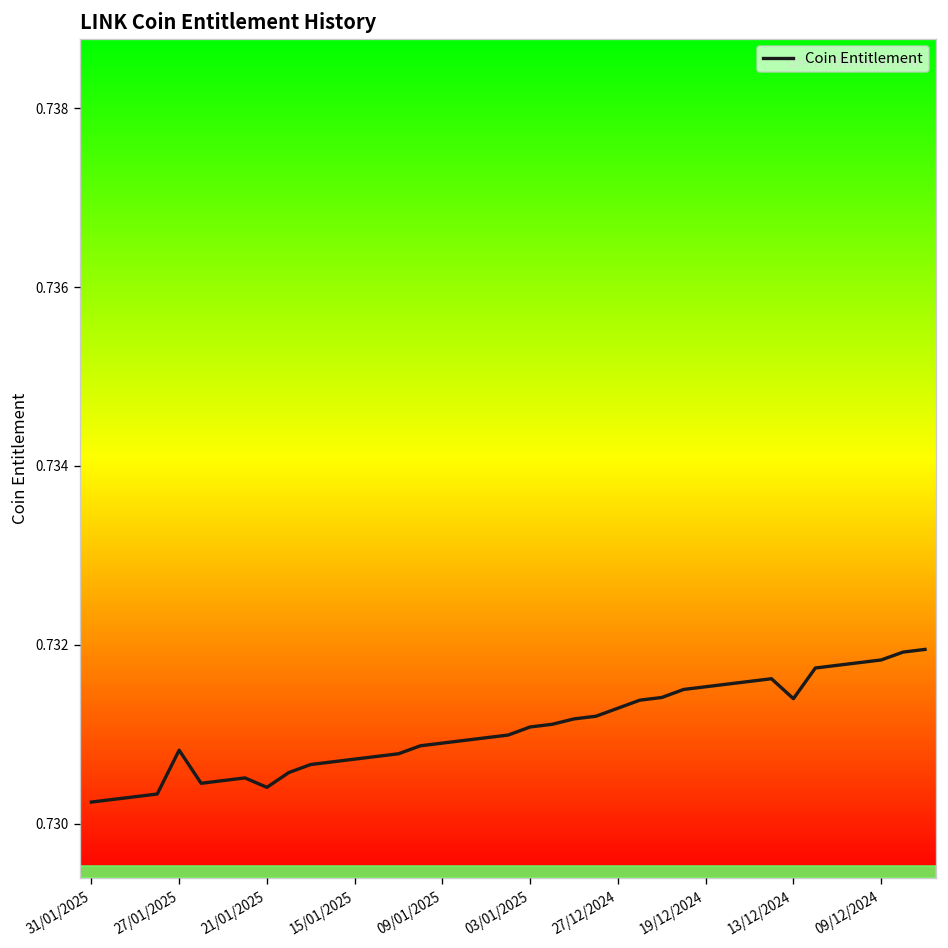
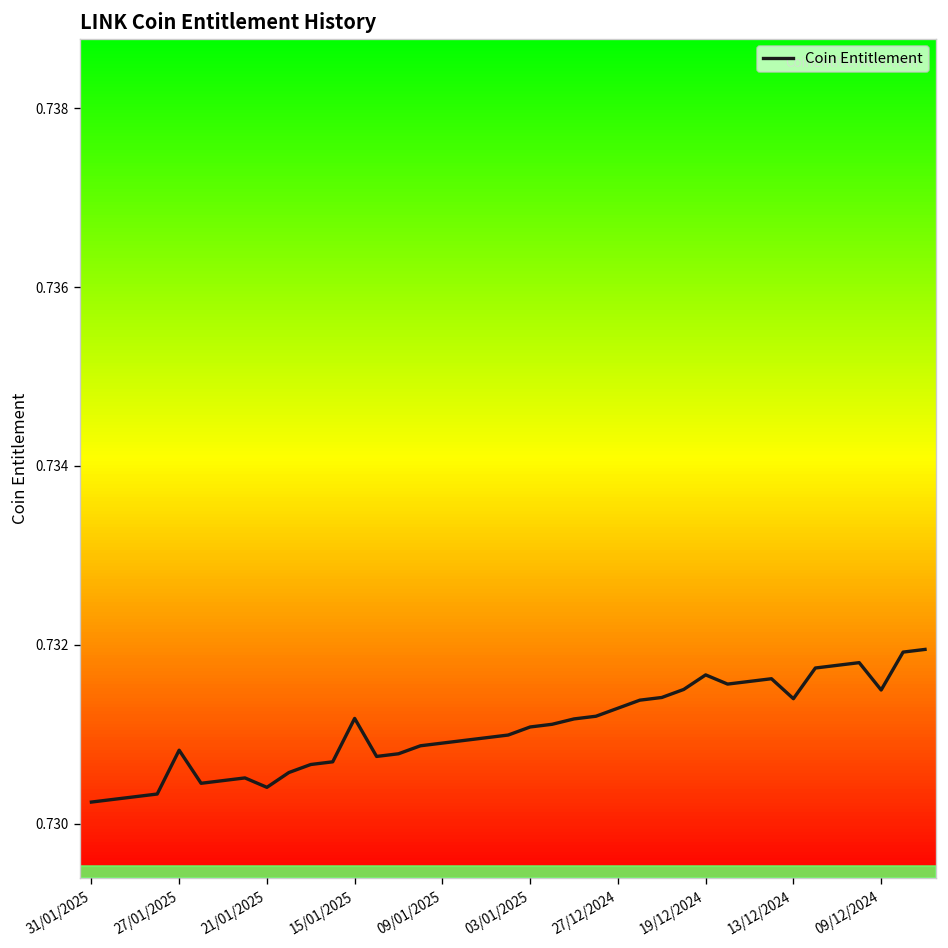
  {
    "31/01/2025": 0.7302,
    "27/01/2025": 0.7308,
    "21/01/2025": 0.7304,
-   "15/01/2025": 0.7307,
+   "15/01/2025": 0.7312,
    "09/01/2025": 0.7309,
    "03/01/2025": 0.7311,
    "27/12/2024": 0.7313,
-   "19/12/2024": 0.7315,
+   "19/12/2024": 0.7317,
    "13/12/2024": 0.7314,
-   "09/12/2024": 0.7318
+   "09/12/2024": 0.7315
  }
